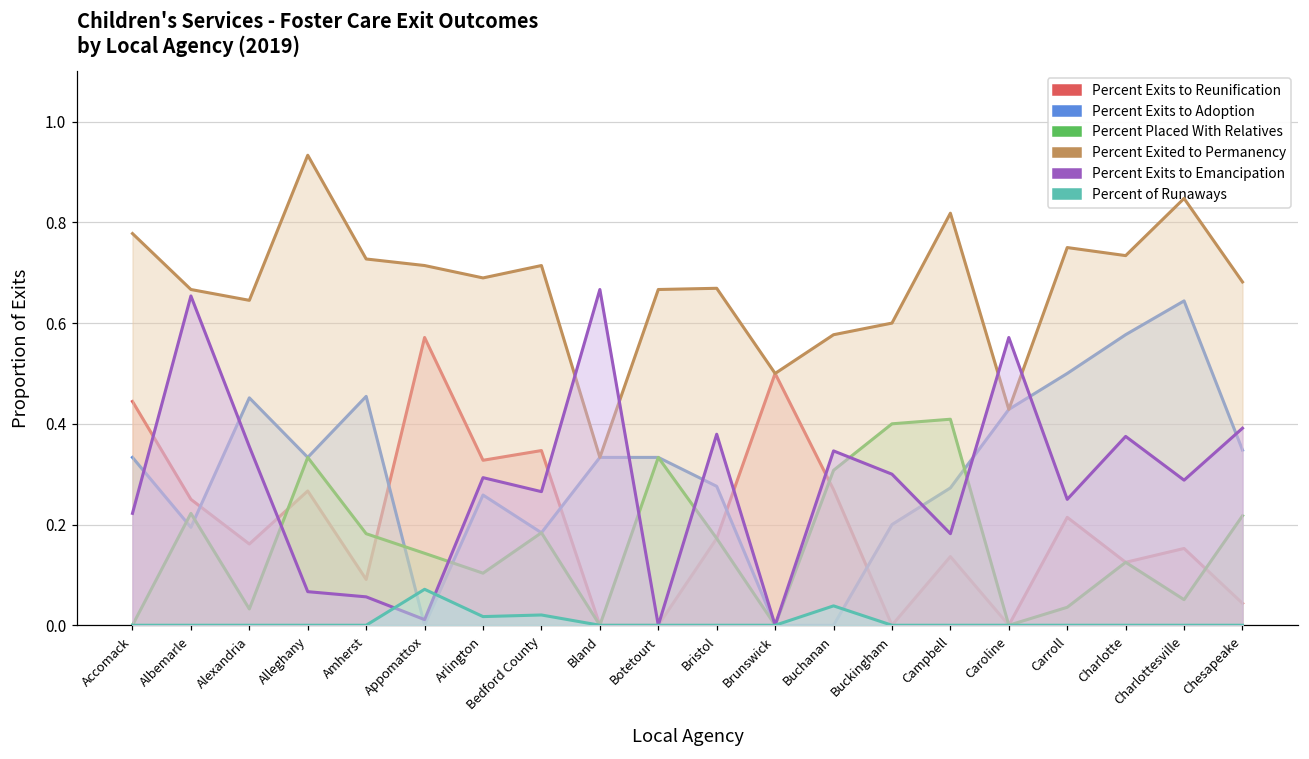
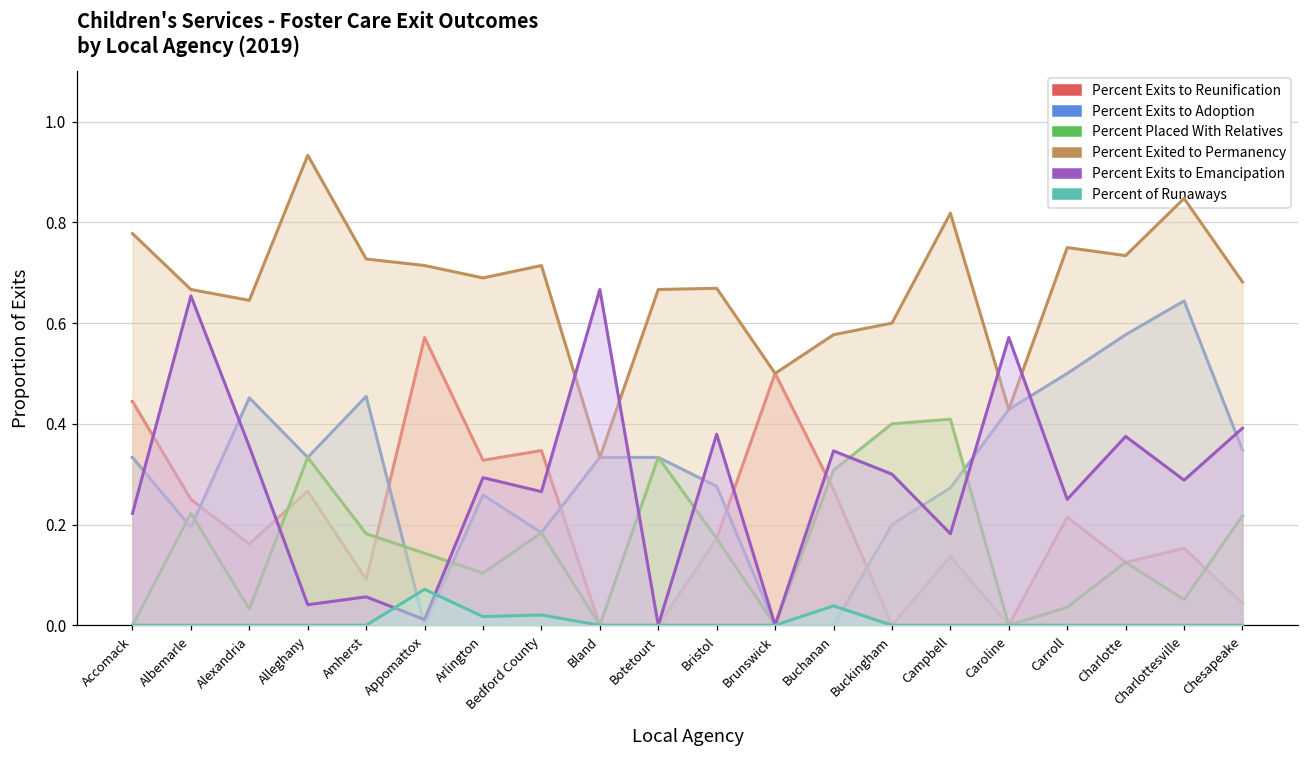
  {
    "Percent Exits to Reunification": {
      "Accomack": 0.44,
      "Albemarle": 0.25,
      "Alexandria": 0.16,
      "Alleghany": 0.27,
      "Amherst": 0.09,
      "Appomattox": 0.57,
      "Arlington": 0.33,
      "Bedford County": 0.35,
      "Buchanan": 0.27,
      "Campbell": 0.14,
      "Carroll": 0.21,
      "Charlottesville": 0.15,
      "Chesapeake": 0.04
    },
    "Percent Exits to Adoption": {
      "Accomack": 0.33,
      "Albemarle": 0.19,
      "Alexandria": 0.45,
      "Amherst": 0.45,
      "Appomattox": 0.00,
      "Arlington": 0.26,
      "Bristol": 0.28,
      "Buchanan": 0.00,
      "Buckingham": 0.20,
      "Campbell": 0.27,
      "Carroll": 0.50,
      "Charlotte": 0.58,
      "Charlottesville": 0.64,
      "Chesapeake": 0.35
    },
    "Percent Placed With Relatives": {
      "Albemarle": 0.22,
      "Alexandria": 0.03,
      "Amherst": 0.18,
      "Appomattox": 0.14,
      "Arlington": 0.10,
      "Buchanan": 0.31,
      "Buckingham": 0.40,
      "Campbell": 0.41,
      "Carroll": 0.04,
      "Charlottesville": 0.05,
      "Chesapeake": 0.22
    },
    "Percent Exited to Permanency": {
      "Accomack": 0.78,
      "Albemarle": 0.67,
      "Alexandria": 0.65,
      "Alleghany": 0.93,
      "Amherst": 0.73,
      "Appomattox": 0.71,
      "Arlington": 0.69,
      "Bedford County": 0.71,
      "Botetourt": 0.67,
      "Bristol": 0.67,
      "Buchanan": 0.58,
      "Buckingham": 0.60,
      "Campbell": 0.82,
      "Carroll": 0.75,
      "Charlotte": 0.73,
      "Chesapeake": 0.68
    },
    "Percent Exits to Emancipation": {
      "Accomack": 0.22,
      "Albemarle": 0.65,
      "Alexandria": 0.35,
-     "Alleghany": 0.07,
+     "Alleghany": 0.04,
      "Amherst": 0.06,
      "Appomattox": 0.01,
      "Arlington": 0.29,
      "Bedford County": 0.27,
      "Bland": 0.67,
      "Bristol": 0.38,
      "Buchanan": 0.35,
      "Buckingham": 0.30,
      "Campbell": 0.18,
      "Caroline": 0.57,
      "Carroll": 0.25,
      "Charlotte": 0.38,
      "Charlottesville": 0.29,
      "Chesapeake": 0.39
    },
    "Percent of Runaways": {
      "Albemarle": 0.00,
      "Alexandria": 0.00,
      "Alleghany": 0.00,
      "Amherst": 0.00,
      "Appomattox": 0.07,
      "Arlington": 0.02,
      "Bedford County": 0.02,
      "Bristol": 0.00,
      "Buchanan": 0.04,
      "Campbell": 0.00,
      "Carroll": 0.00,
      "Charlotte": 0.00,
      "Charlottesville": 0.00,
      "Chesapeake": 0.00
    }
  }
